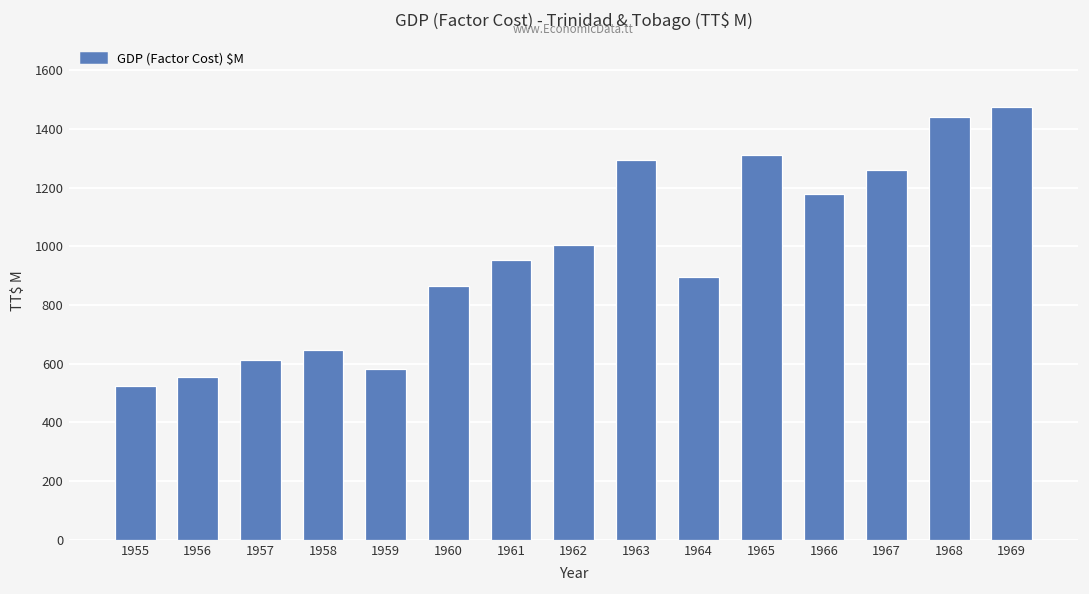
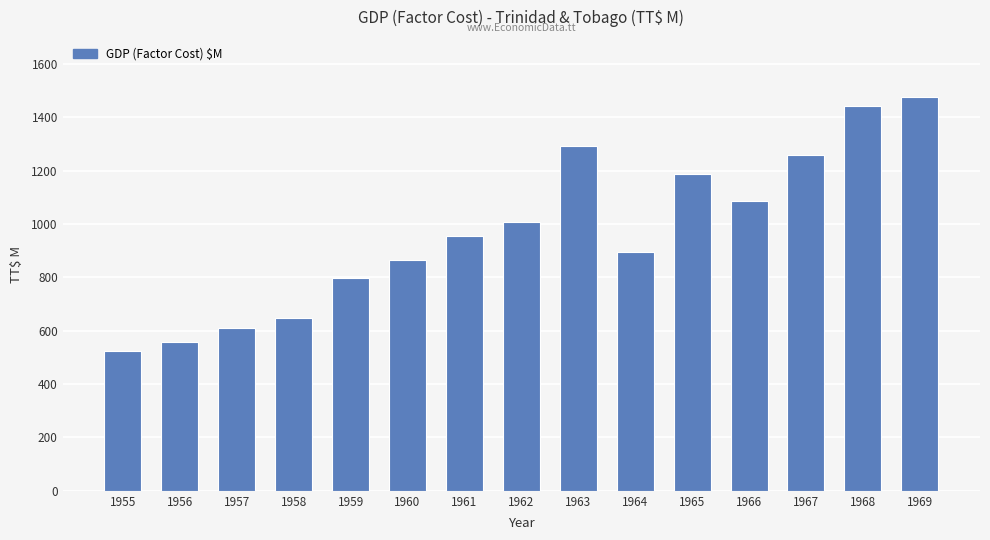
  {
    "1955": 530,
    "1956": 560,
    "1957": 610,
    "1958": 650,
-   "1959": 580,
+   "1959": 800,
    "1960": 870,
    "1961": 950,
    "1962": 1010,
    "1963": 1290,
    "1964": 890,
-   "1965": 1310,
-   "1966": 1180,
+   "1965": 1190,
+   "1966": 1080,
    "1967": 1260,
    "1968": 1440,
    "1969": 1480
  }
